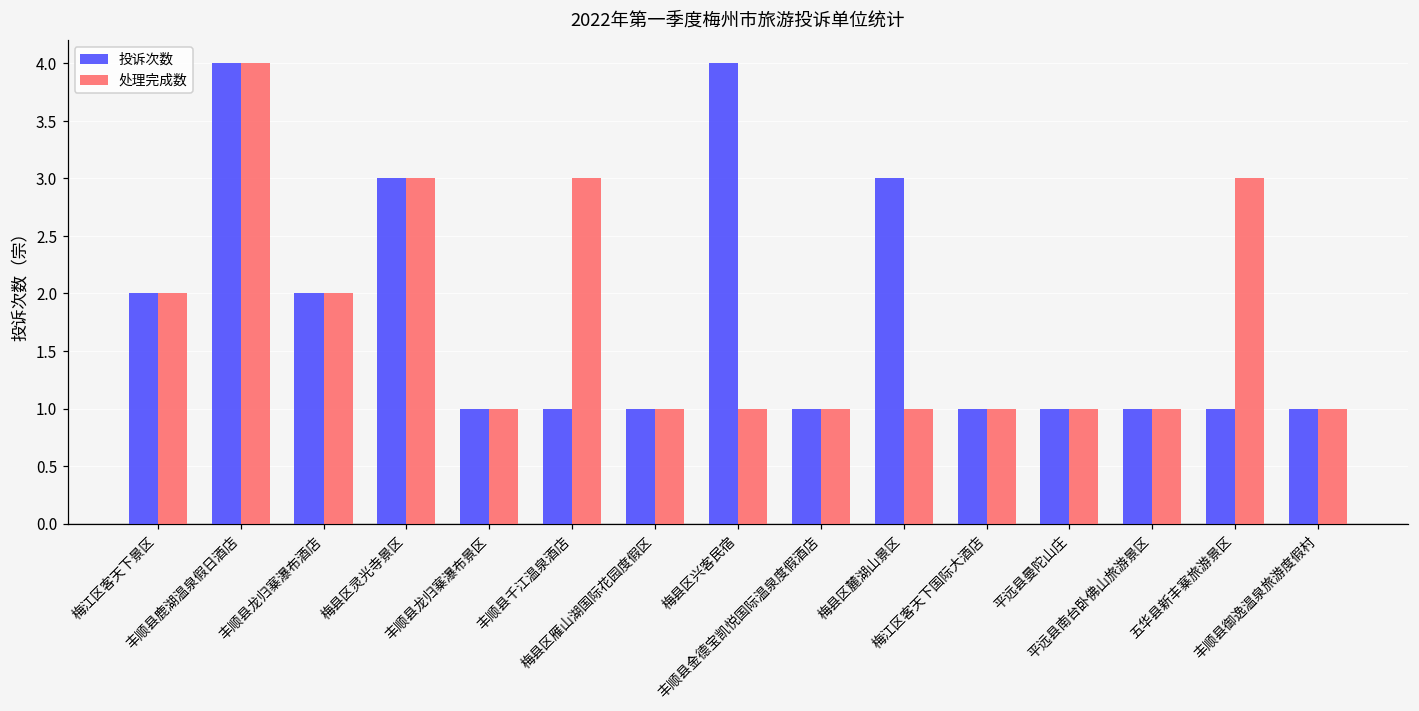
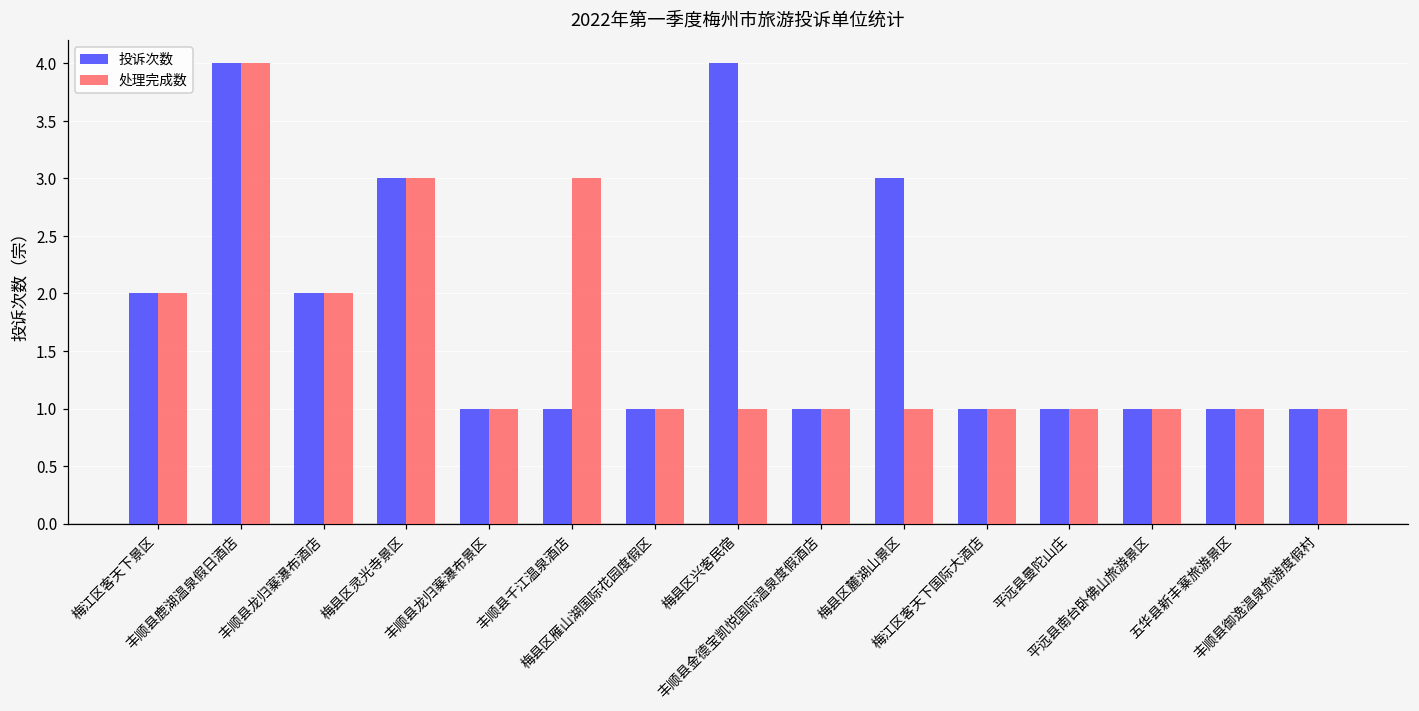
  {
    "投诉次数": {
      "梅江区客天下景区": 2,
      "丰顺县鹿湖温泉假日酒店": 4,
      "丰顺县龙归寨瀑布酒店": 2,
      "梅县区灵光寺景区": 3,
      "丰顺县龙归寨瀑布景区": 1,
      "丰顺县千江温泉酒店": 1,
      "梅县区雁山湖国际花园度假区": 1,
      "梅县区兴客民宿": 4,
      "丰顺县金德宝凯悦国际温泉度假酒店": 1,
      "梅县区麓湖山景区": 3,
      "梅江区客天下国际大酒店": 1,
      "平远县曼陀山庄": 1,
      "平远县南台卧佛山旅游景区": 1,
      "五华县新丰寨旅游景区": 1,
      "丰顺县御逸温泉旅游度假村": 1
    },
    "处理完成数": {
      "梅江区客天下景区": 2,
      "丰顺县鹿湖温泉假日酒店": 4,
      "丰顺县龙归寨瀑布酒店": 2,
      "梅县区灵光寺景区": 3,
      "丰顺县龙归寨瀑布景区": 1,
      "丰顺县千江温泉酒店": 3,
      "梅县区雁山湖国际花园度假区": 1,
      "梅县区兴客民宿": 1,
      "丰顺县金德宝凯悦国际温泉度假酒店": 1,
      "梅县区麓湖山景区": 1,
      "梅江区客天下国际大酒店": 1,
      "平远县曼陀山庄": 1,
      "平远县南台卧佛山旅游景区": 1,
-     "五华县新丰寨旅游景区": 3,
+     "五华县新丰寨旅游景区": 1,
      "丰顺县御逸温泉旅游度假村": 1
    }
  }
